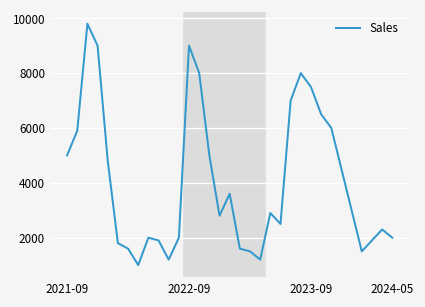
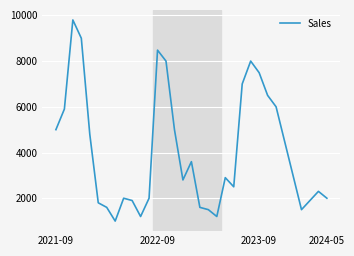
  {
    "2021-09": 5000,
-   "2022-09": 9000,
+   "2022-09": 8500,
    "2023-09": 7500,
    "2024-05": 2000
  }
